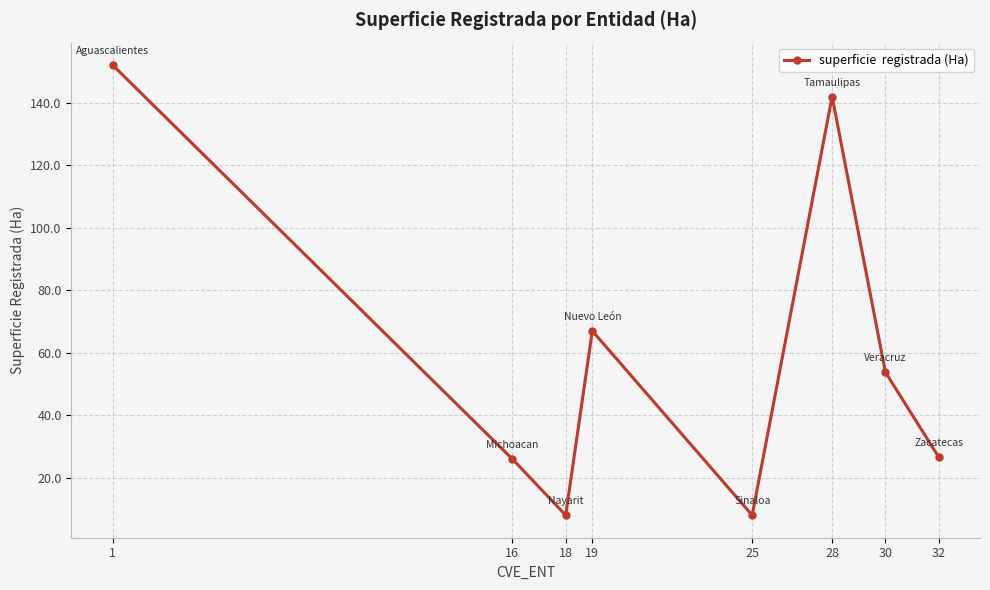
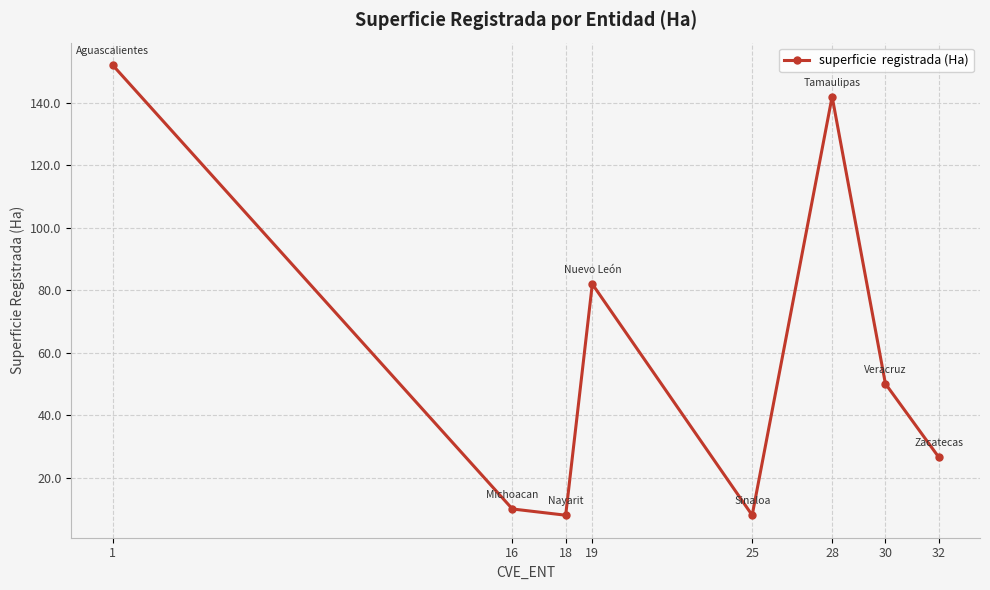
  {
    "1": 152,
-   "16": 26,
+   "16": 10,
    "18": 8,
-   "19": 67,
+   "19": 82,
    "25": 8,
    "28": 142,
-   "30": 54,
+   "30": 50,
    "32": 27
  }
